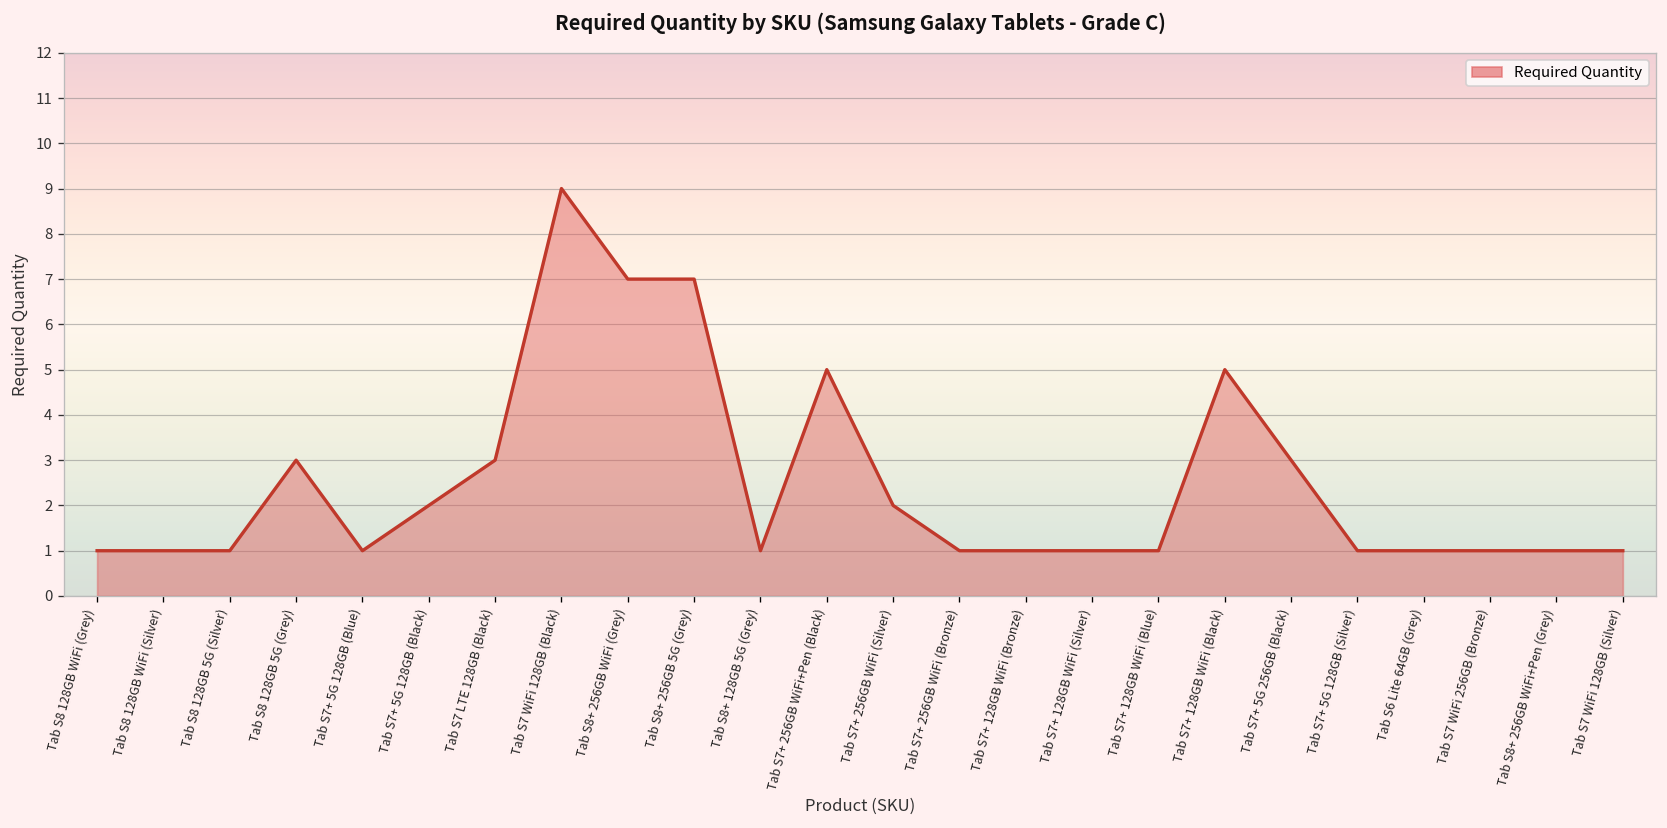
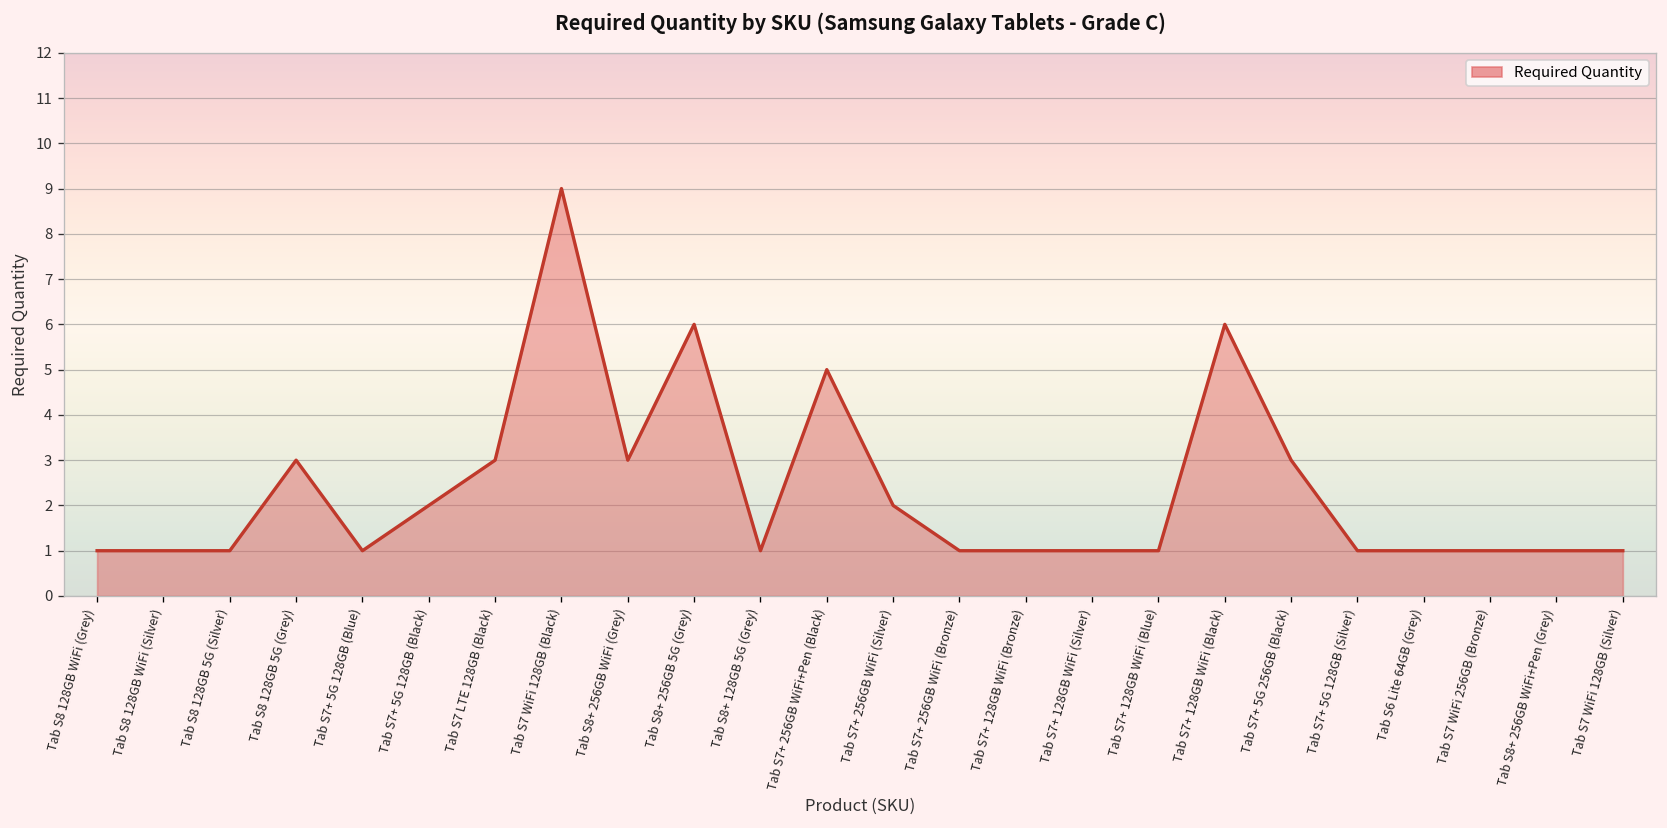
  {
    "Tab S8 128GB WiFi (Grey)": 1,
    "Tab S8 128GB WiFi (Silver)": 1,
    "Tab S8 128GB 5G (Silver)": 1,
    "Tab S8 128GB 5G (Grey)": 3,
    "Tab S7+ 5G 128GB (Blue)": 1,
    "Tab S7+ 5G 128GB (Black)": 2,
    "Tab S7 LTE 128GB (Black)": 3,
    "Tab S7 WiFi 128GB (Black)": 9,
-   "Tab S8+ 256GB WiFi (Grey)": 7,
-   "Tab S8+ 256GB 5G (Grey)": 7,
+   "Tab S8+ 256GB WiFi (Grey)": 3,
+   "Tab S8+ 256GB 5G (Grey)": 6,
    "Tab S8+ 128GB 5G (Grey)": 1,
    "Tab S7+ 256GB WiFi+Pen (Black)": 5,
    "Tab S7+ 256GB WiFi (Silver)": 2,
    "Tab S7+ 256GB WiFi (Bronze)": 1,
    "Tab S7+ 128GB WiFi (Bronze)": 1,
    "Tab S7+ 128GB WiFi (Silver)": 1,
    "Tab S7+ 128GB WiFi (Blue)": 1,
-   "Tab S7+ 128GB WiFi (Black)": 5,
+   "Tab S7+ 128GB WiFi (Black)": 6,
    "Tab S7+ 5G 256GB (Black)": 3,
    "Tab S7+ 5G 128GB (Silver)": 1,
    "Tab S6 Lite 64GB (Grey)": 1,
    "Tab S7 WiFi 256GB (Bronze)": 1,
    "Tab S8+ 256GB WiFi+Pen (Grey)": 1,
    "Tab S7 WiFi 128GB (Silver)": 1
  }
